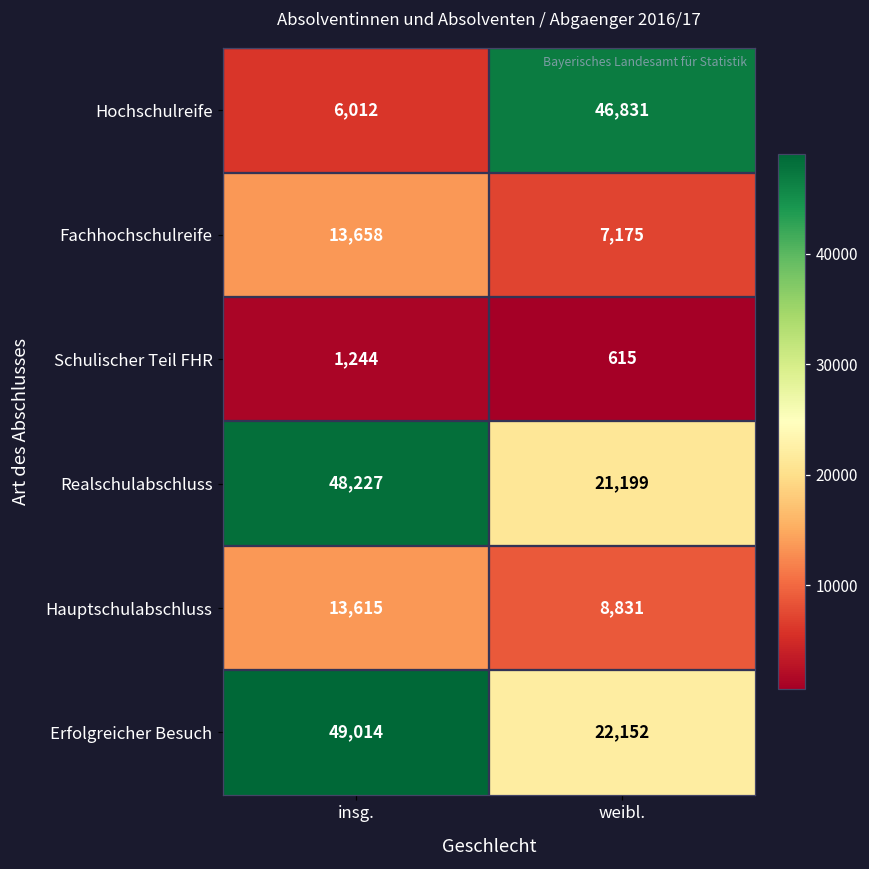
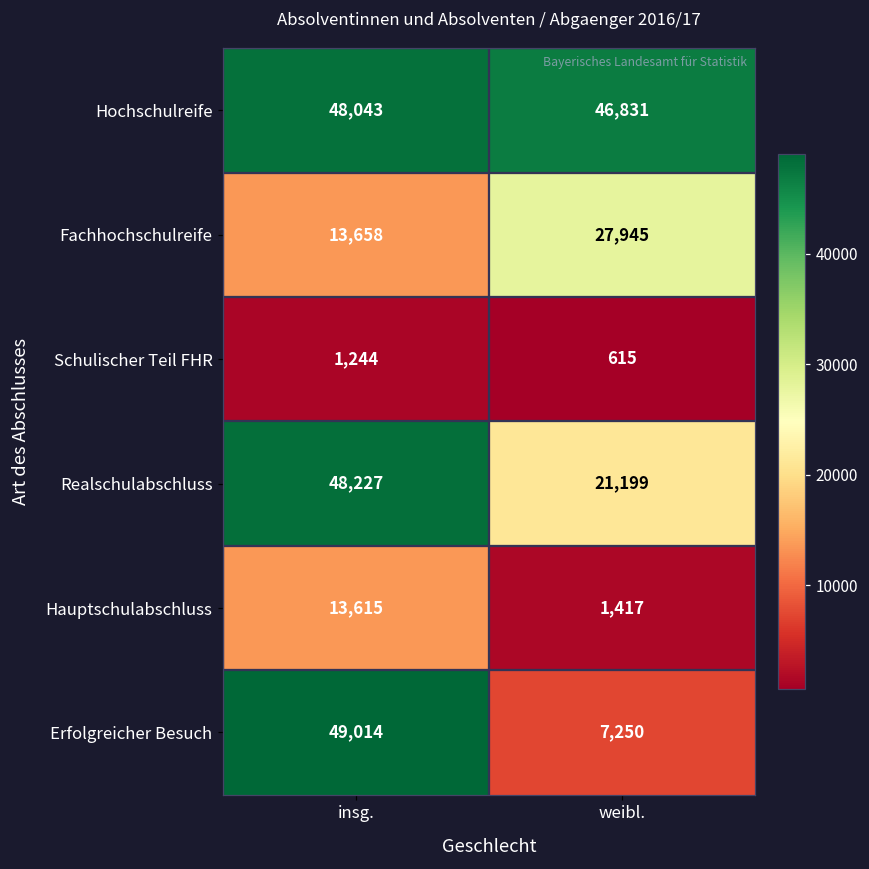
  {
    "Hochschulreife": {
-     "insg.": "6,012"
+     "insg.": "48,043"
    },
    "Fachhochschulreife": {
      "insg.": "13,658",
-     "weibl.": "7,175"
+     "weibl.": "27,945"
    },
    "Schulischer Teil FHR": {
      "insg.": "1,244",
      "weibl.": "615"
    },
    "Realschulabschluss": {
      "insg.": "48,227",
      "weibl.": "21,199"
    },
    "Hauptschulabschluss": {
      "insg.": "13,615",
-     "weibl.": "8,831"
+     "weibl.": "1,417"
    },
    "Erfolgreicher Besuch": {
      "insg.": "49,014",
-     "weibl.": "22,152"
+     "weibl.": "7,250"
    }
  }
